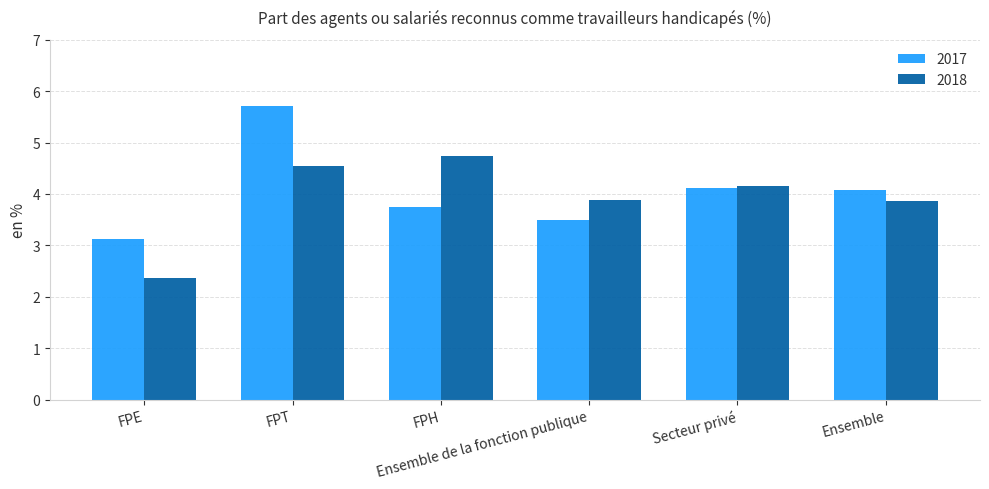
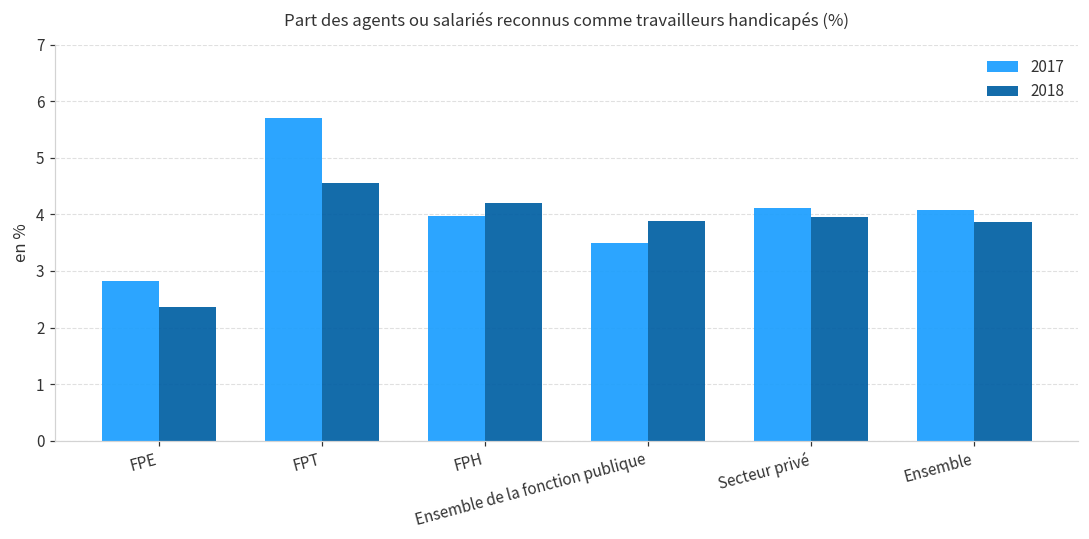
  {
    "2017": {
-     "FPE": 3.1,
+     "FPE": 2.8,
      "FPT": 5.7,
-     "FPH": 3.7,
+     "FPH": 4.0,
      "Ensemble de la fonction publique": 3.5,
      "Secteur privé": 4.1,
      "Ensemble": 4.1
    },
    "2018": {
      "FPE": 2.4,
      "FPT": 4.6,
-     "FPH": 4.7,
+     "FPH": 4.2,
      "Ensemble de la fonction publique": 3.9,
-     "Secteur privé": 4.2,
+     "Secteur privé": 4.0,
      "Ensemble": 3.9
    }
  }
